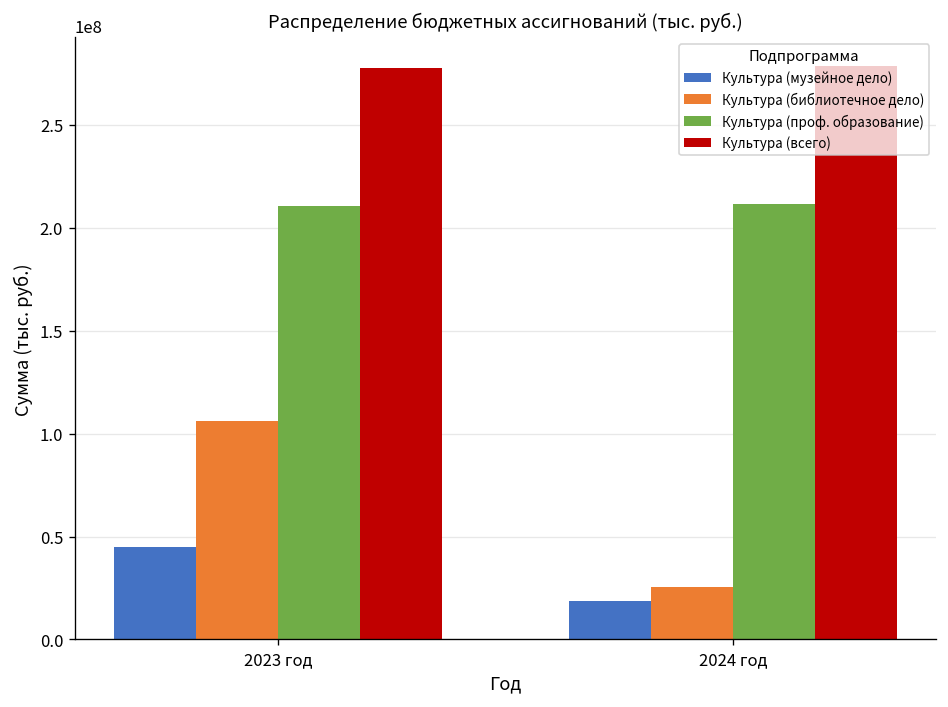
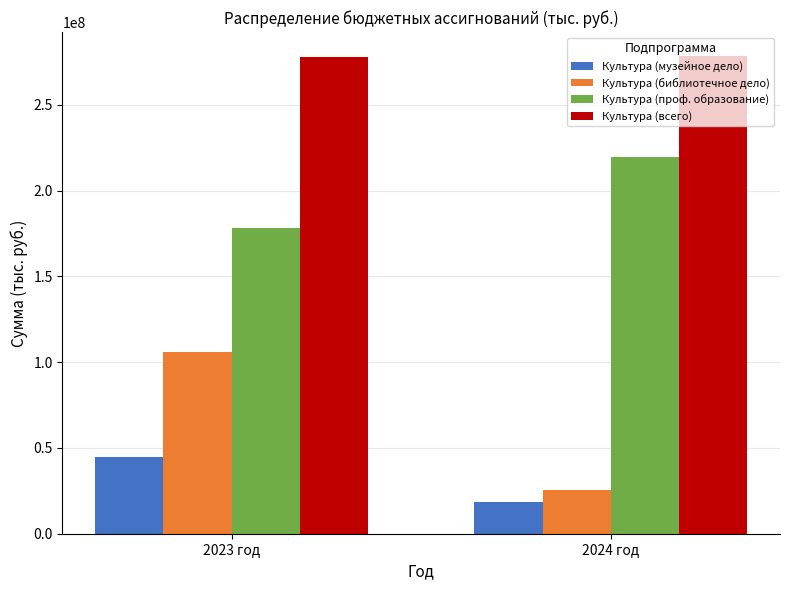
  {
    "Культура (музейное дело)": {
      "2023 год": 45000000,
      "2024 год": 19000000
    },
    "Культура (библиотечное дело)": {
      "2023 год": 106000000,
      "2024 год": 26000000
    },
    "Культура (проф. образование)": {
-     "2023 год": 211000000,
-     "2024 год": 211000000
+     "2023 год": 178000000,
+     "2024 год": 219000000
    },
    "Культура (всего)": {
      "2023 год": 278000000
    }
  }
